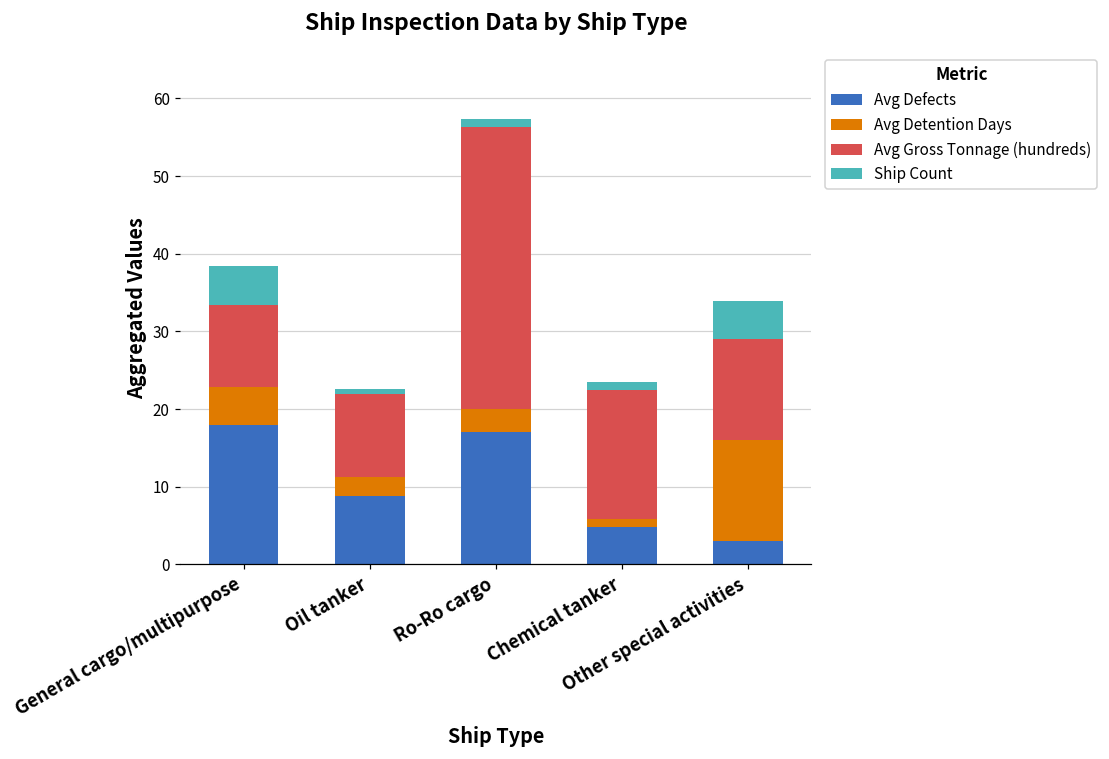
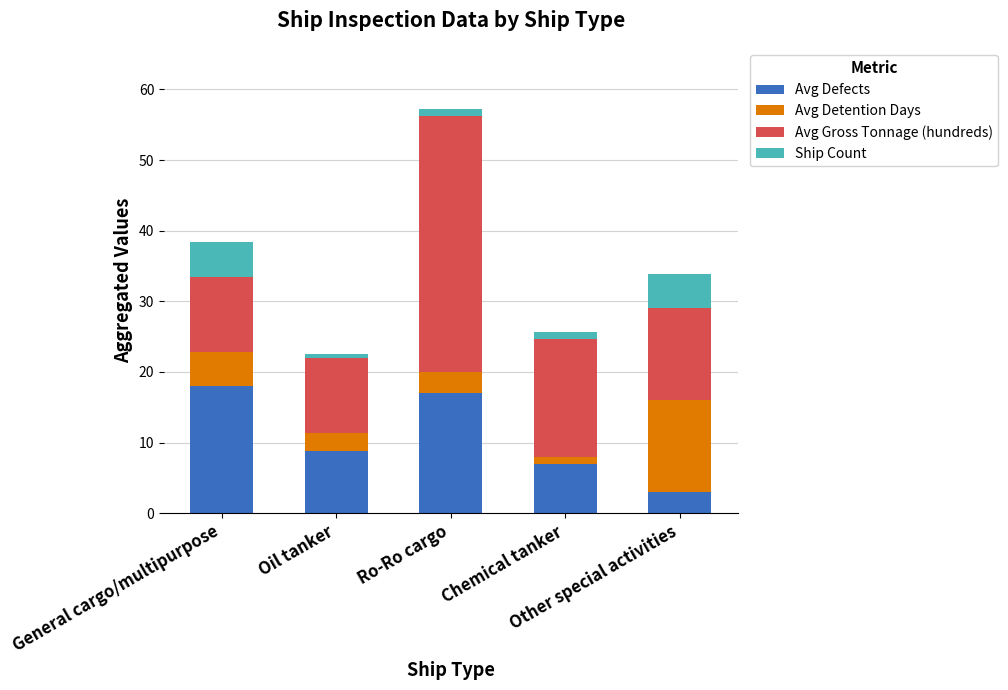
  {
    "Avg Defects": {
      "General cargo/multipurpose": 18,
      "Oil tanker": 9,
      "Ro-Ro cargo": 17,
-     "Chemical tanker": 5,
+     "Chemical tanker": 7,
      "Other special activities": 3
    },
    "Avg Detention Days": {
      "General cargo/multipurpose": 5,
      "Oil tanker": 3,
      "Ro-Ro cargo": 3,
      "Chemical tanker": 1,
      "Other special activities": 13
    },
    "Avg Gross Tonnage (hundreds)": {
      "General cargo/multipurpose": 11,
      "Oil tanker": 11,
      "Ro-Ro cargo": 36,
      "Chemical tanker": 17,
      "Other special activities": 13
    },
    "Ship Count": {
      "General cargo/multipurpose": 5,
      "Oil tanker": 1,
      "Ro-Ro cargo": 1,
      "Chemical tanker": 1,
      "Other special activities": 5
    }
  }
